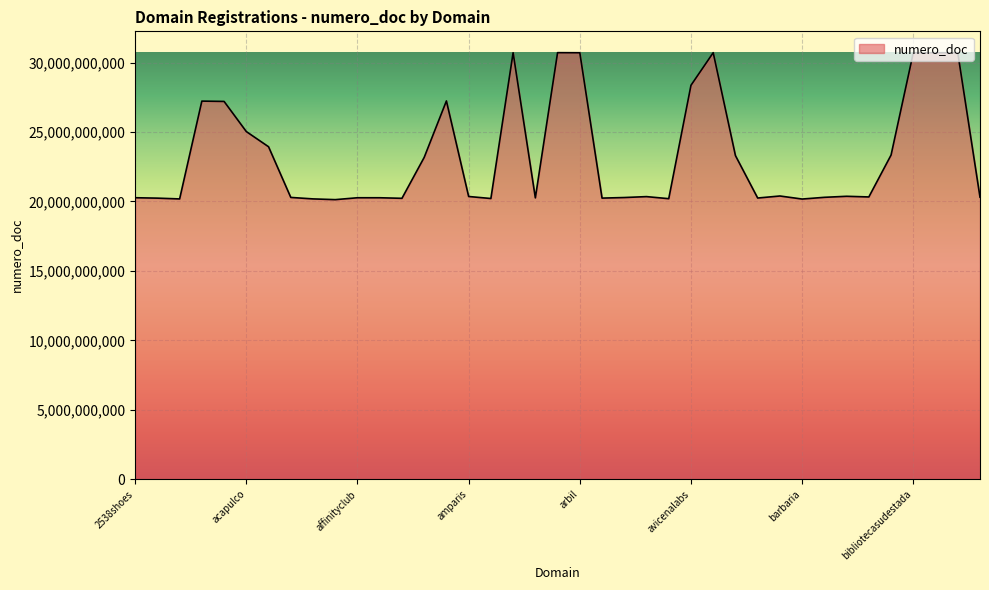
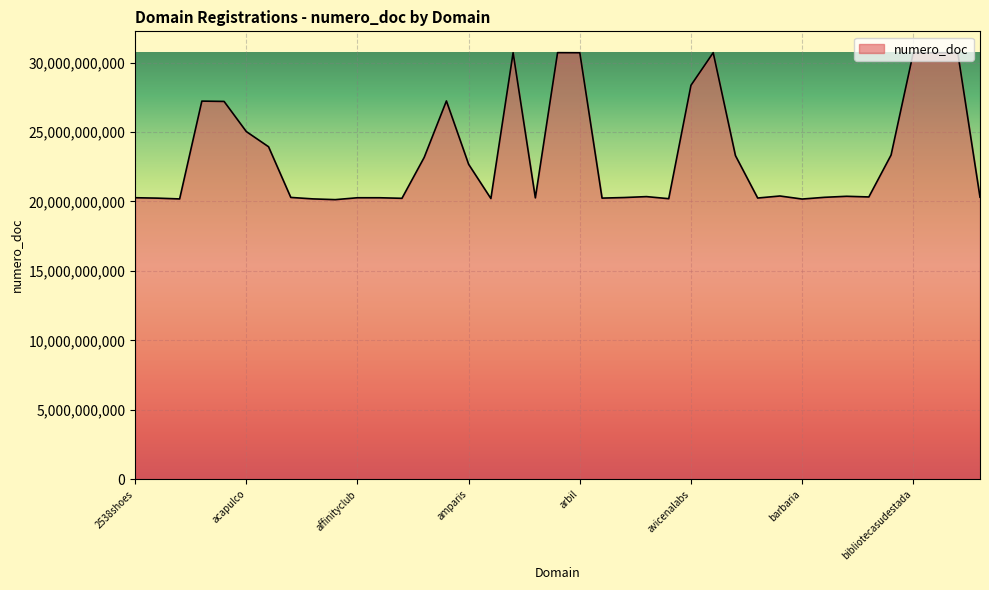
  {
    "2538shoes": "20,300,000,000",
    "acapulco": "25,000,000,000",
    "affinityclub": "20,300,000,000",
-   "amparis": "20,400,000,000",
+   "amparis": "22,700,000,000",
    "arbil": "30,700,000,000",
    "avicenalabs": "28,400,000,000",
    "barbaria": "20,200,000,000"
  }
